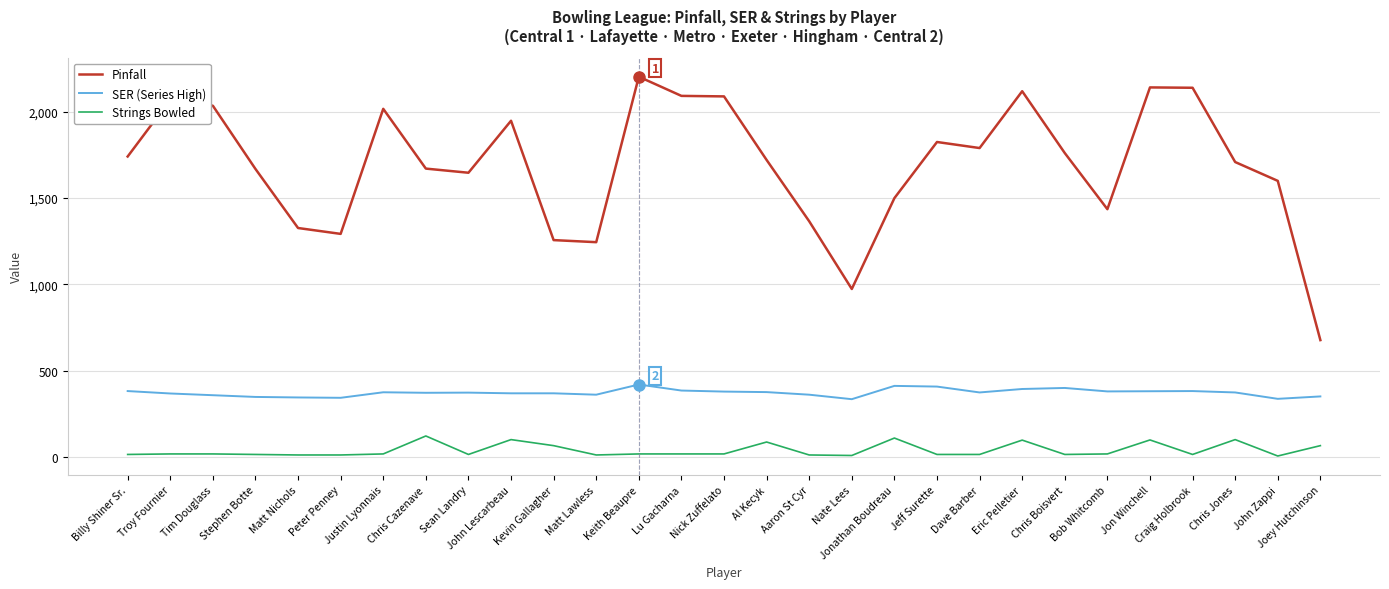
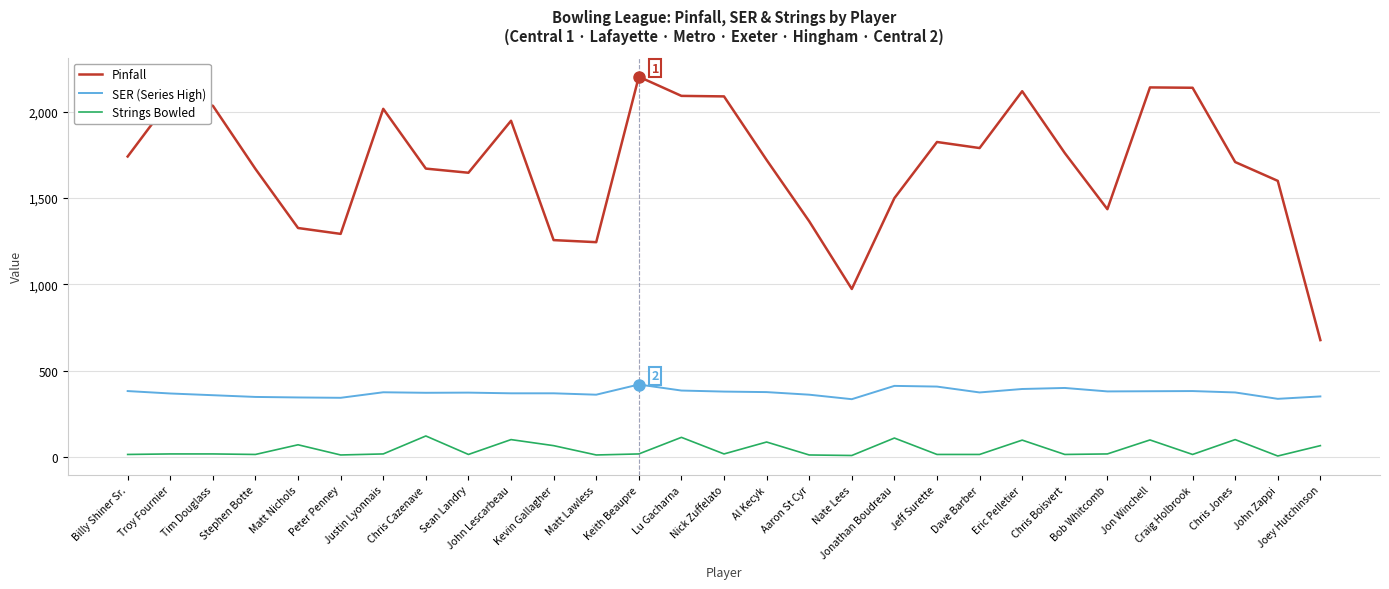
  {
    "Strings Bowled": {
      "Billy Shiner Sr.": 20,
      "Troy Fournier": 20,
      "Tim Douglass": 20,
      "Stephen Botte": 20,
-     "Matt Nichols": 10,
+     "Matt Nichols": 70,
      "Peter Penney": 10,
      "Justin Lyonnais": 20,
      "Chris Cazenave": 120,
      "Sean Landry": 20,
      "John Lescarbeau": 100,
      "Kevin Gallagher": 70,
      "Matt Lawless": 10,
      "Keith Beaupre": 20,
-     "Lu Gacharna": 20,
+     "Lu Gacharna": 110,
      "Nick Zuffelato": 20,
      "Al Kecyk": 90,
      "Aaron St Cyr": 10,
      "Nate Lees": 10,
      "Jonathan Boudreau": 110,
      "Jeff Surette": 20,
      "Dave Barber": 20,
      "Eric Pelletier": 100,
      "Chris Boisvert": 20,
      "Bob Whitcomb": 20,
      "Jon Winchell": 100,
      "Craig Holbrook": 20,
      "Chris Jones": 100,
      "John Zappi": 10,
      "Joey Hutchinson": 70
    }
  }
